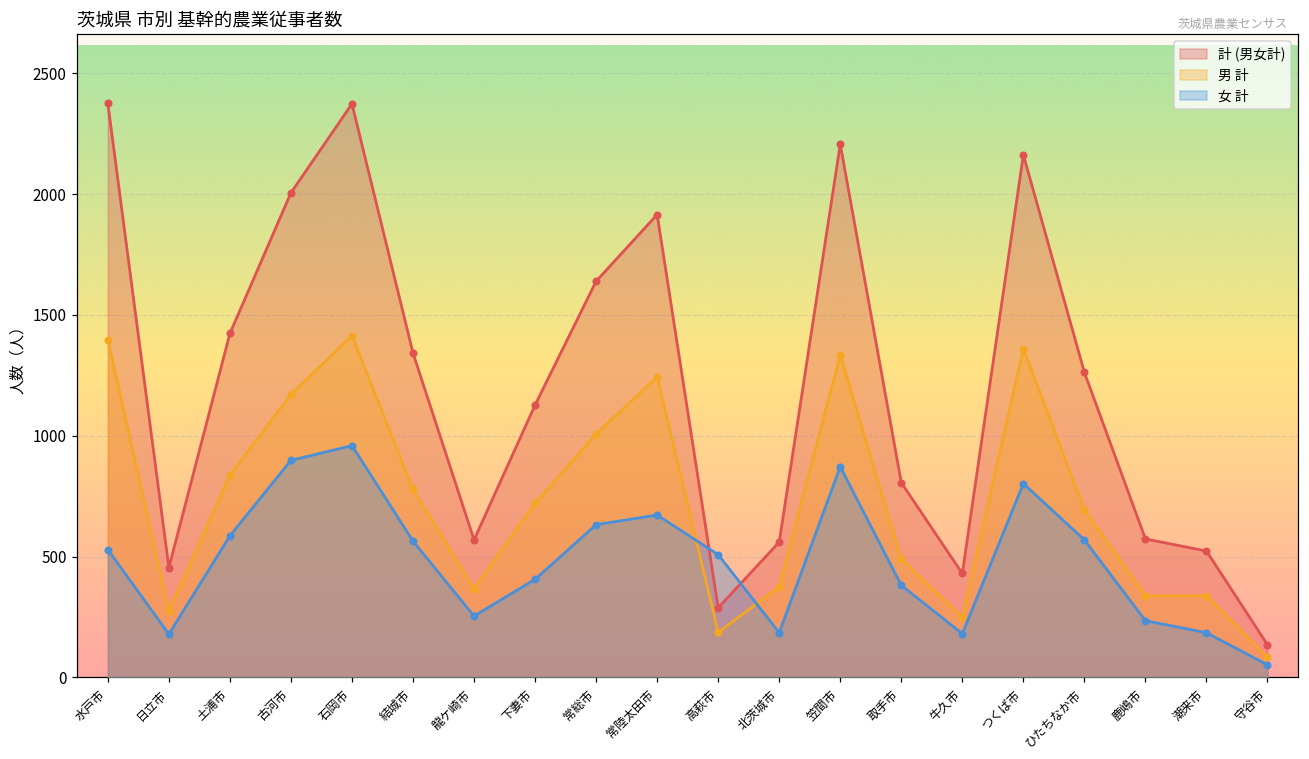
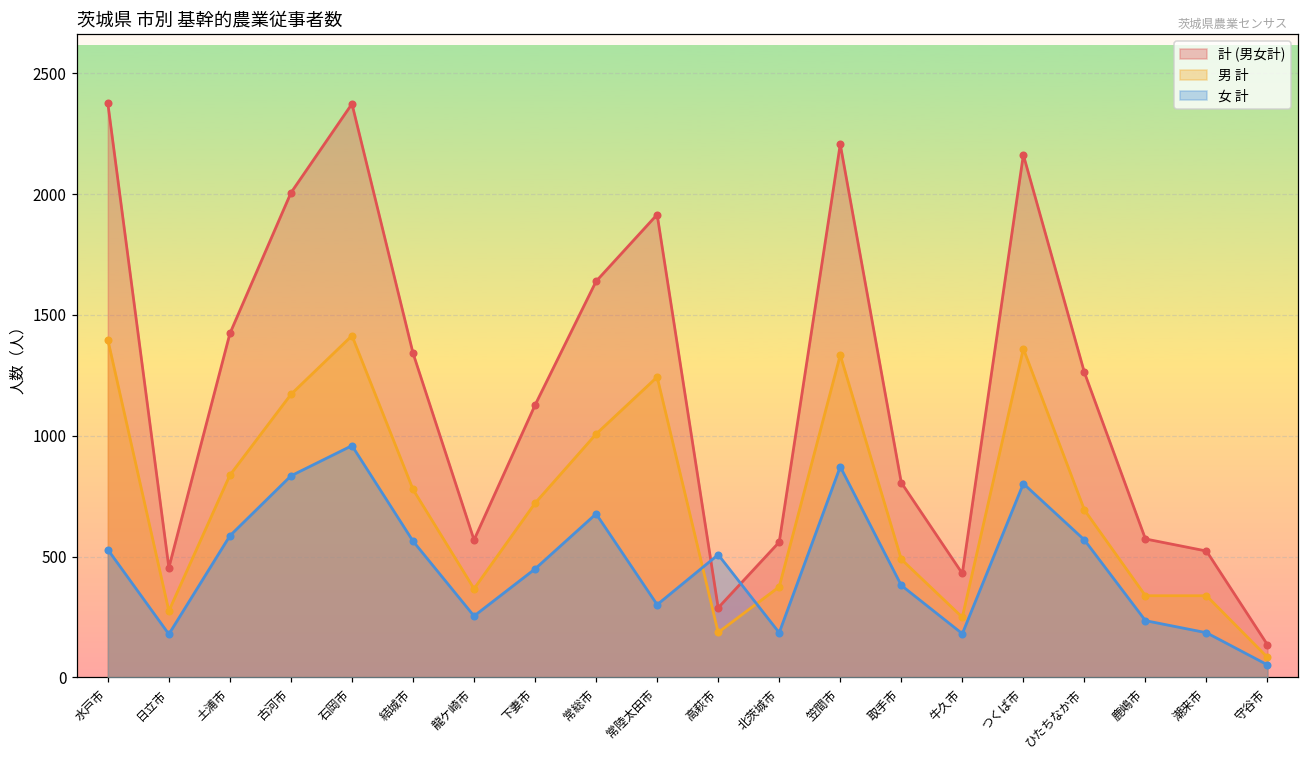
  {
    "女 計": {
      "水戸市": 530,
      "日立市": 180,
      "土浦市": 590,
-     "古河市": 900,
+     "古河市": 830,
      "石岡市": 960,
      "結城市": 560,
      "龍ケ崎市": 250,
-     "下妻市": 410,
-     "常総市": 630,
-     "常陸太田市": 670,
+     "下妻市": 450,
+     "常総市": 680,
+     "常陸太田市": 300,
      "高萩市": 510,
      "北茨城市": 190,
      "笠間市": 870,
      "取手市": 380,
      "牛久市": 180,
      "つくば市": 800,
      "ひたちなか市": 570,
      "鹿嶋市": 240,
      "潮来市": 190,
      "守谷市": 50
    }
  }
